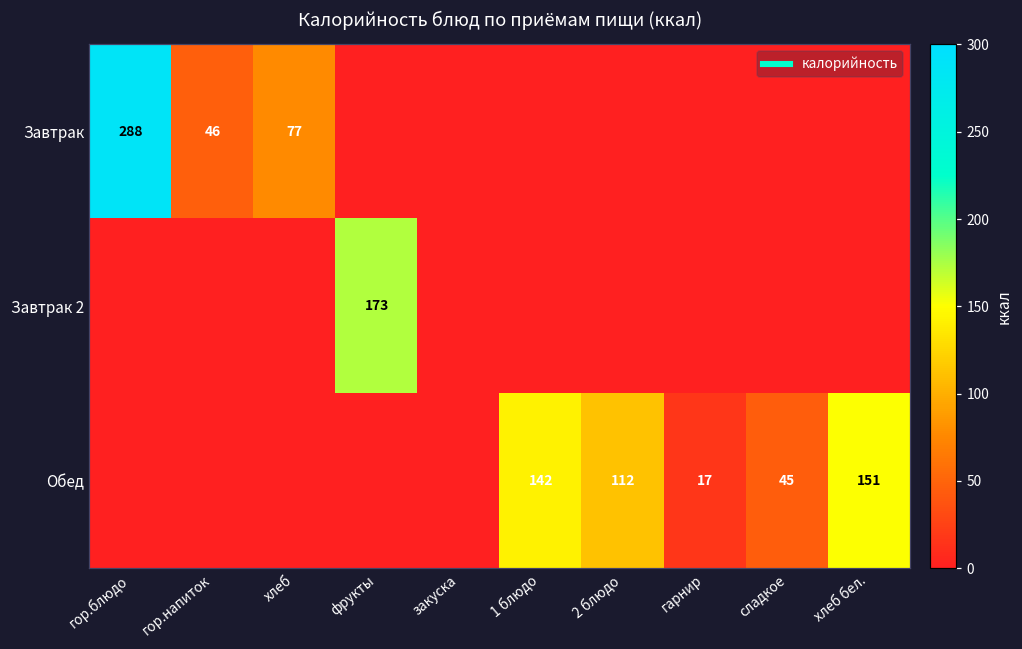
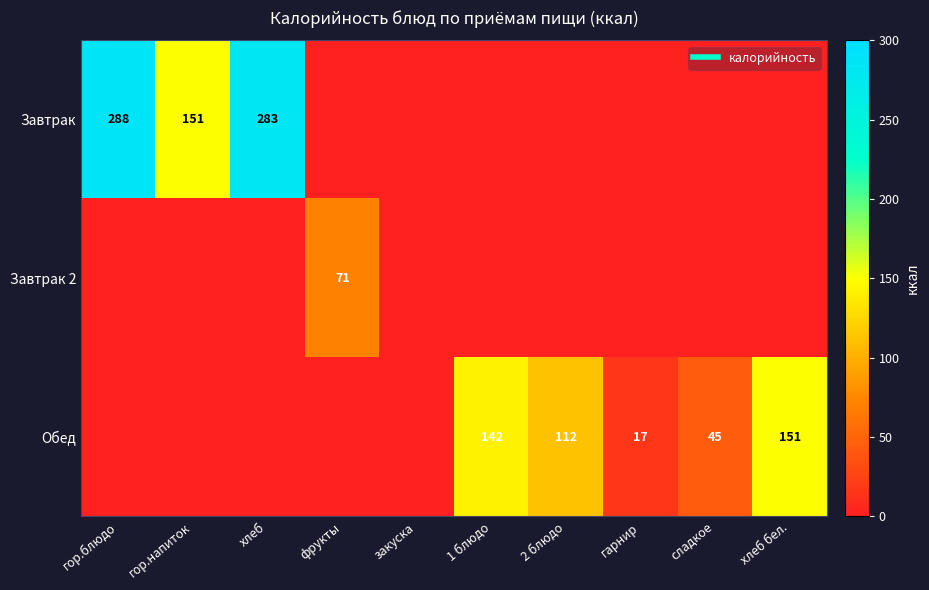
  {
    "Завтрак": {
      "гор.блюдо": 288,
-     "гор.напиток": 46,
-     "хлеб": 77
+     "гор.напиток": 151,
+     "хлеб": 283
    },
    "Завтрак 2": {
-     "фрукты": 173
+     "фрукты": 71
    },
    "Обед": {
      "1 блюдо": 142,
      "2 блюдо": 112,
      "гарнир": 17,
      "сладкое": 45,
      "хлеб бел.": 151
    }
  }
